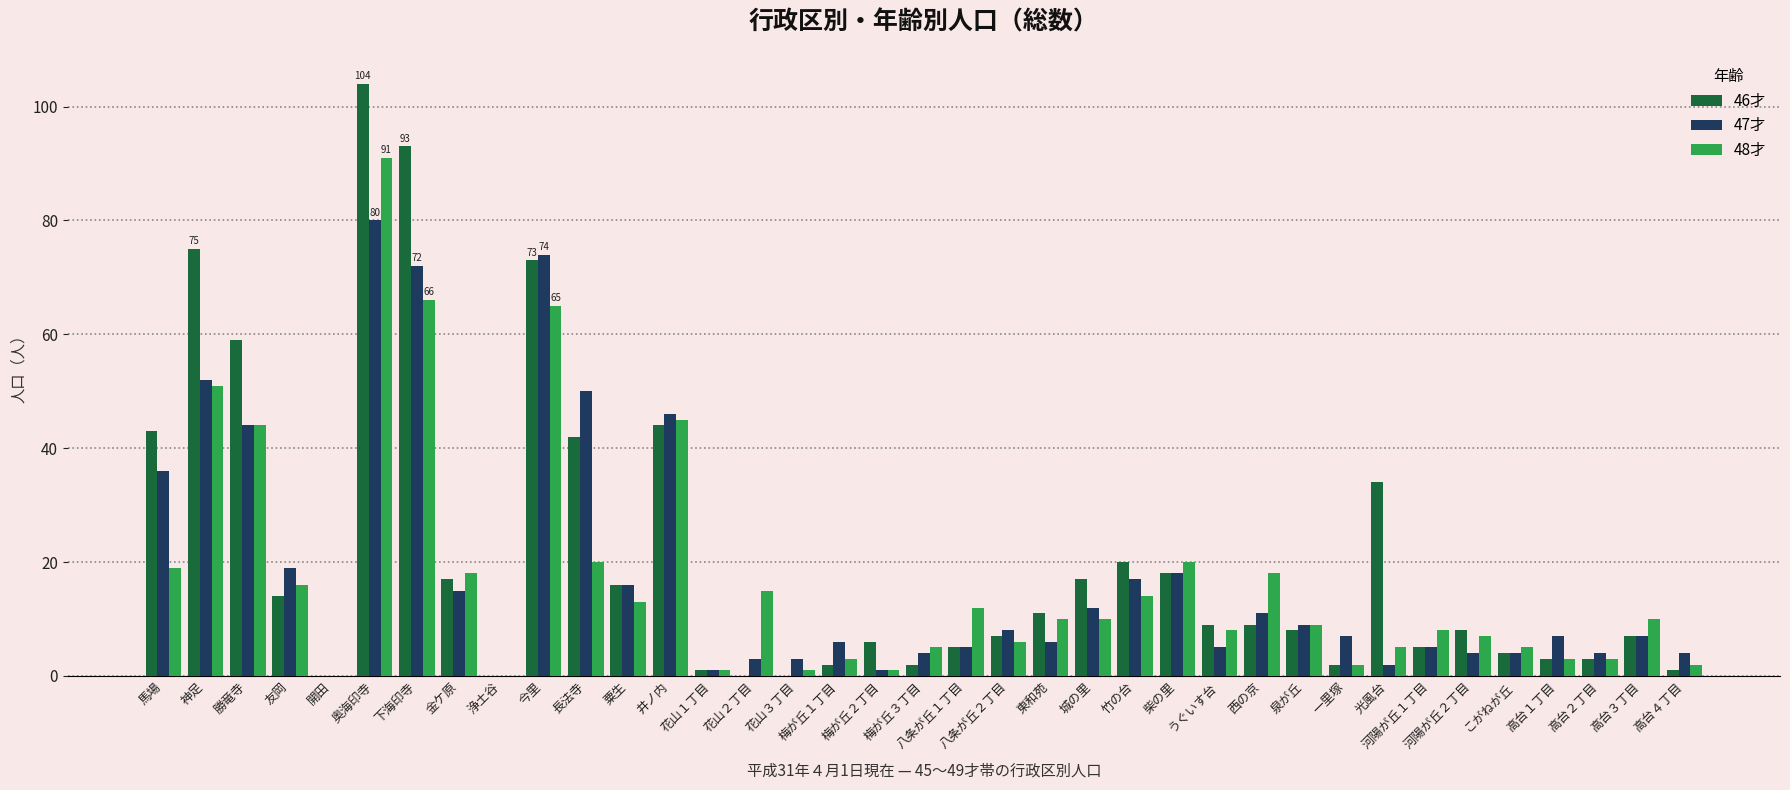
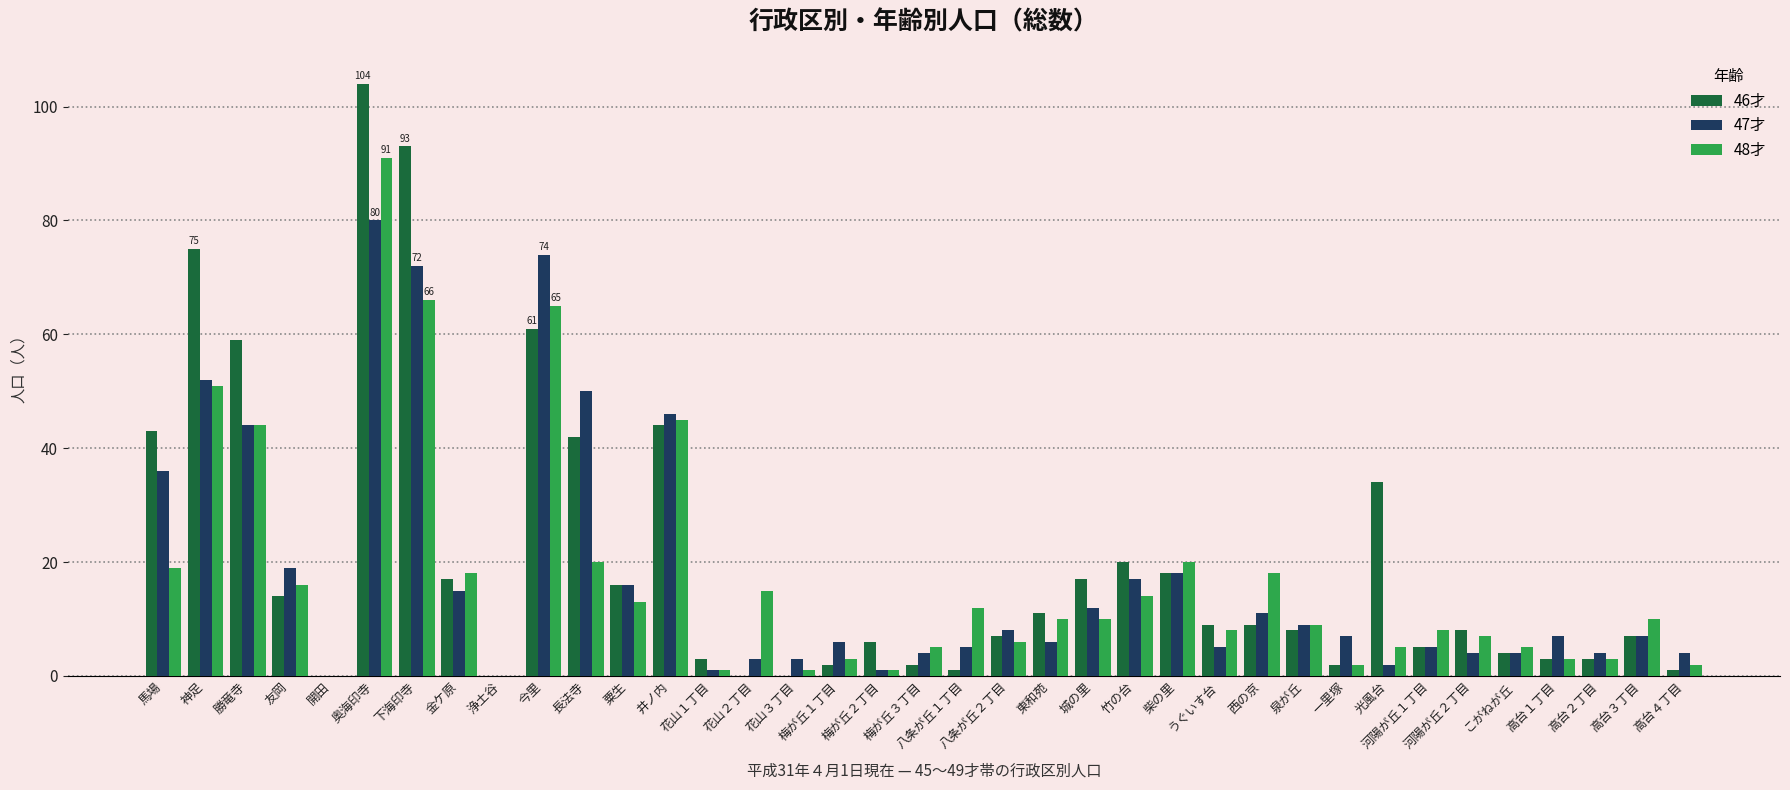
  {
    "46才": {
      "神足": 75,
      "奥海印寺": 104,
      "下海印寺": 93,
-     "今里": 73,
-     "花山１丁目": 1,
-     "八条が丘１丁目": 5
+     "今里": 61,
+     "花山１丁目": 3,
+     "八条が丘１丁目": 1
    },
    "47才": {
      "奥海印寺": 80,
      "下海印寺": 72,
      "今里": 74
    },
    "48才": {
      "奥海印寺": 91,
      "下海印寺": 66,
      "今里": 65
    }
  }
